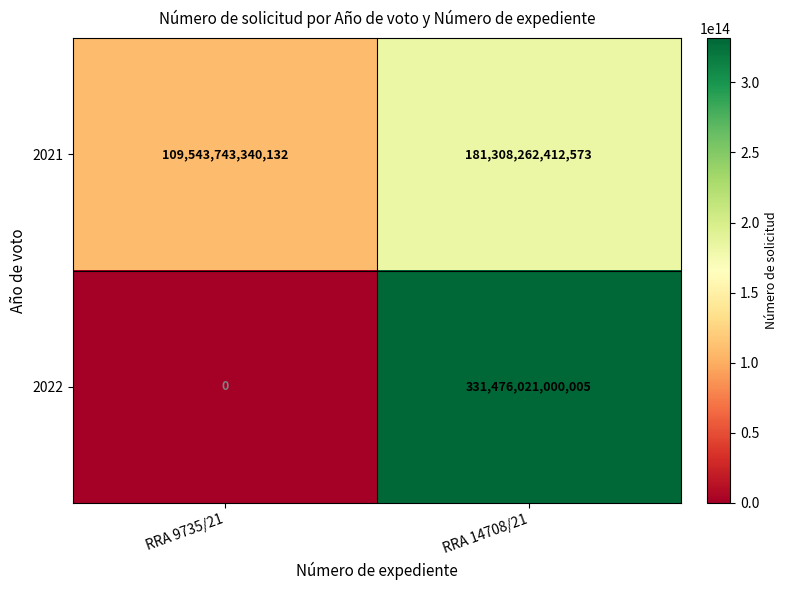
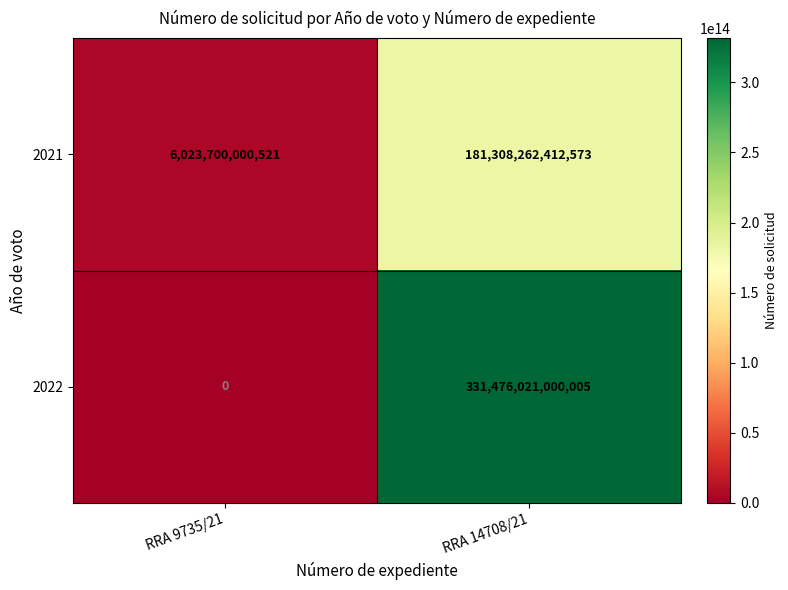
  {
    "2021": {
-     "RRA 9735/21": "109,543,743,340,132",
+     "RRA 9735/21": "6,023,700,000,521",
      "RRA 14708/21": "181,308,262,412,573"
    },
    "2022": {
      "RRA 9735/21": "0",
      "RRA 14708/21": "331,476,021,000,005"
    }
  }
